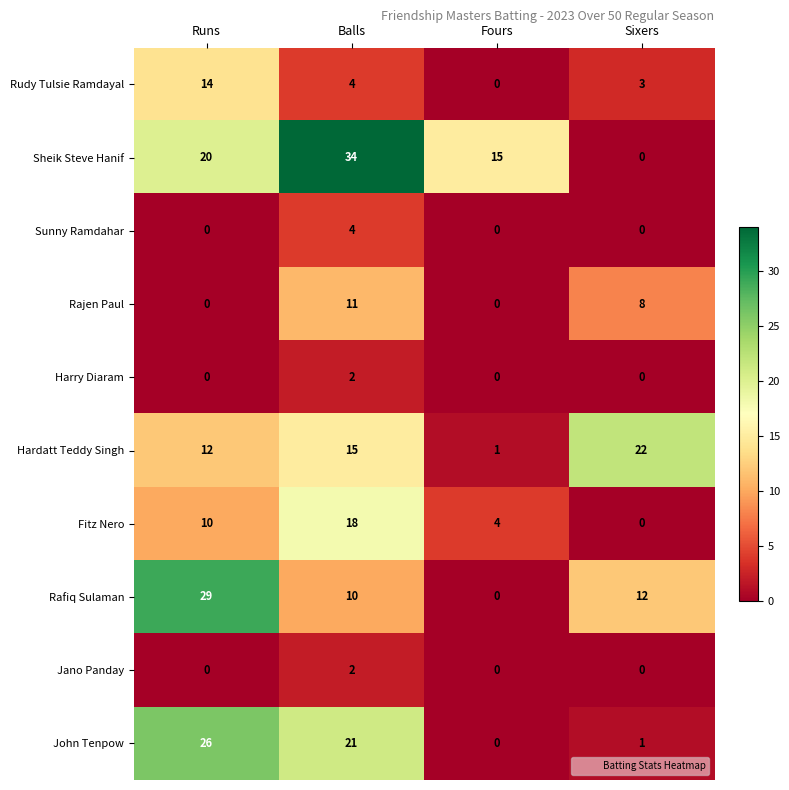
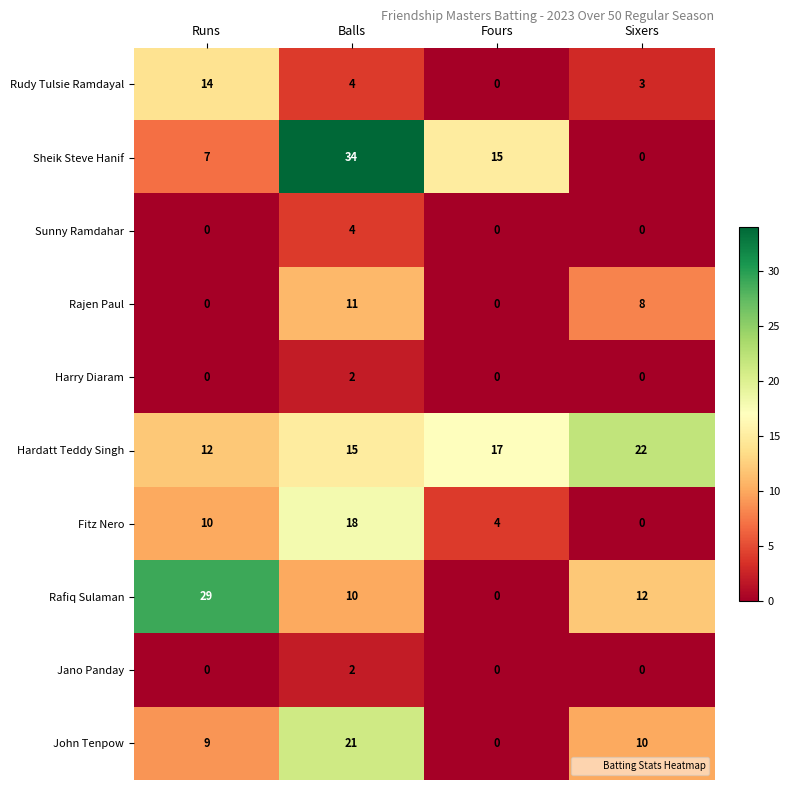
  {
    "Rudy Tulsie Ramdayal": {
      "Runs": 14,
      "Balls": 4,
      "Fours": 0,
      "Sixers": 3
    },
    "Sheik Steve Hanif": {
-     "Runs": 20,
+     "Runs": 7,
      "Balls": 34,
      "Fours": 15,
      "Sixers": 0
    },
    "Sunny Ramdahar": {
      "Runs": 0,
      "Balls": 4,
      "Fours": 0,
      "Sixers": 0
    },
    "Rajen Paul": {
      "Runs": 0,
      "Balls": 11,
      "Fours": 0,
      "Sixers": 8
    },
    "Harry Diaram": {
      "Runs": 0,
      "Balls": 2,
      "Fours": 0,
      "Sixers": 0
    },
    "Hardatt Teddy Singh": {
      "Runs": 12,
      "Balls": 15,
-     "Fours": 1,
+     "Fours": 17,
      "Sixers": 22
    },
    "Fitz Nero": {
      "Runs": 10,
      "Balls": 18,
      "Fours": 4,
      "Sixers": 0
    },
    "Rafiq Sulaman": {
      "Runs": 29,
      "Balls": 10,
      "Fours": 0,
      "Sixers": 12
    },
    "Jano Panday": {
      "Runs": 0,
      "Balls": 2,
      "Fours": 0,
      "Sixers": 0
    },
    "John Tenpow": {
-     "Runs": 26,
+     "Runs": 9,
      "Balls": 21,
      "Fours": 0,
-     "Sixers": 1
+     "Sixers": 10
    }
  }
